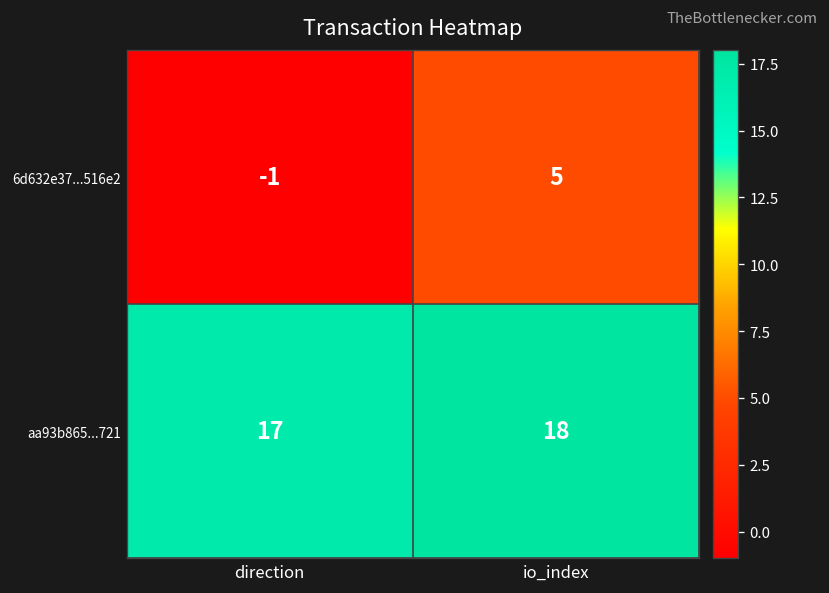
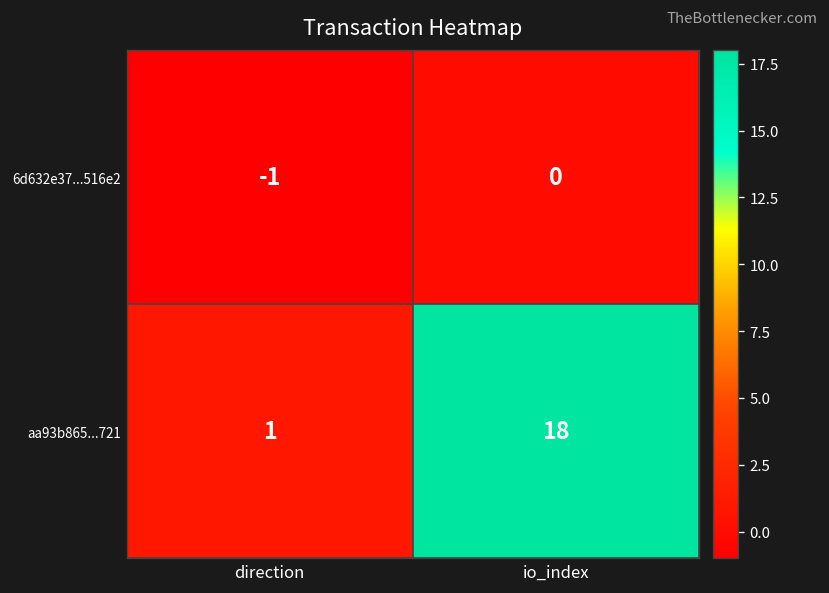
  {
    "6d632e37...516e2": {
      "direction": -1,
-     "io_index": 5
+     "io_index": 0
    },
    "aa93b865...721": {
-     "direction": 17,
+     "direction": 1,
      "io_index": 18
    }
  }
